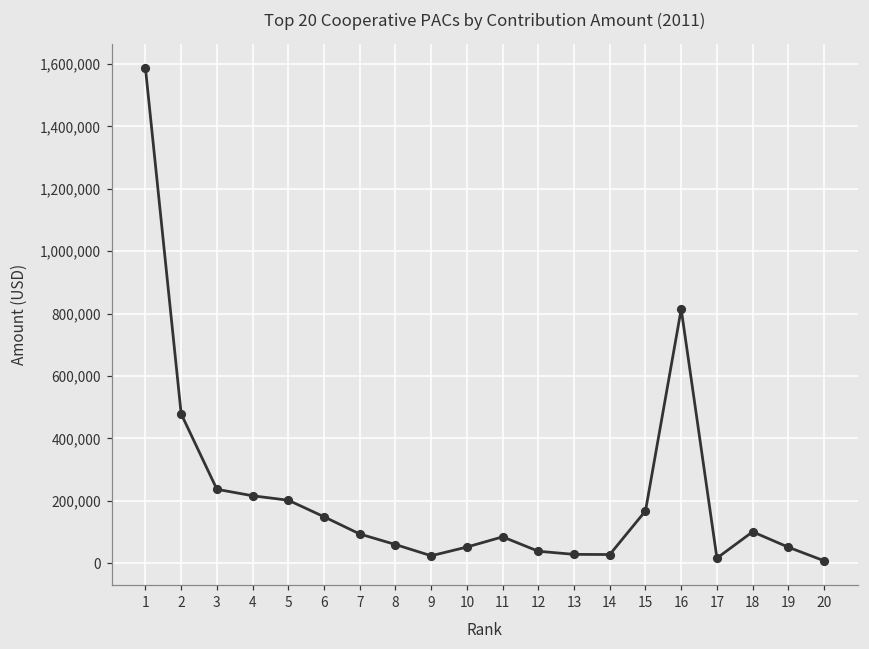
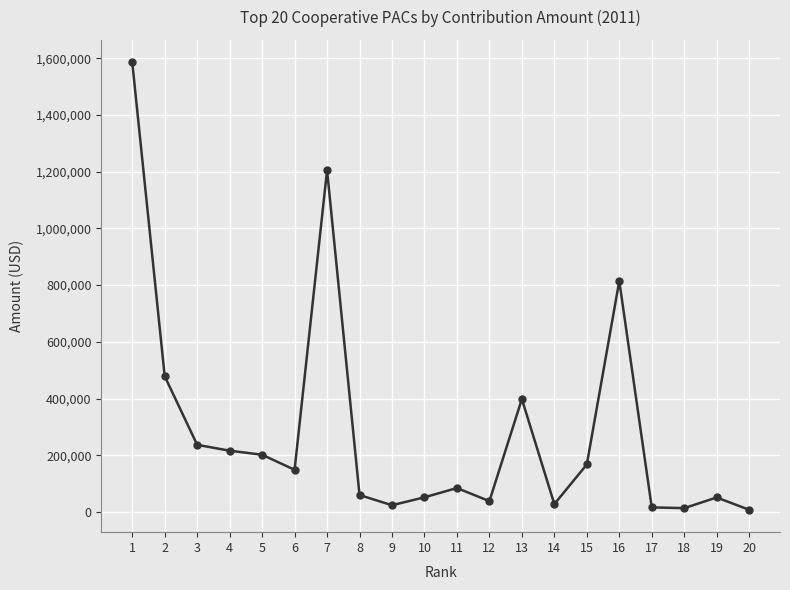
  {
    "1": "1,590,000",
    "2": "480,000",
    "3": "240,000",
    "4": "220,000",
    "5": "200,000",
    "6": "150,000",
-   "7": "90,000",
+   "7": "1,210,000",
    "8": "60,000",
    "9": "20,000",
    "10": "50,000",
    "11": "80,000",
    "12": "40,000",
-   "13": "30,000",
+   "13": "400,000",
    "14": "30,000",
    "15": "170,000",
    "16": "810,000",
    "17": "20,000",
-   "18": "100,000",
+   "18": "10,000",
    "19": "50,000",
    "20": "10,000"
  }
